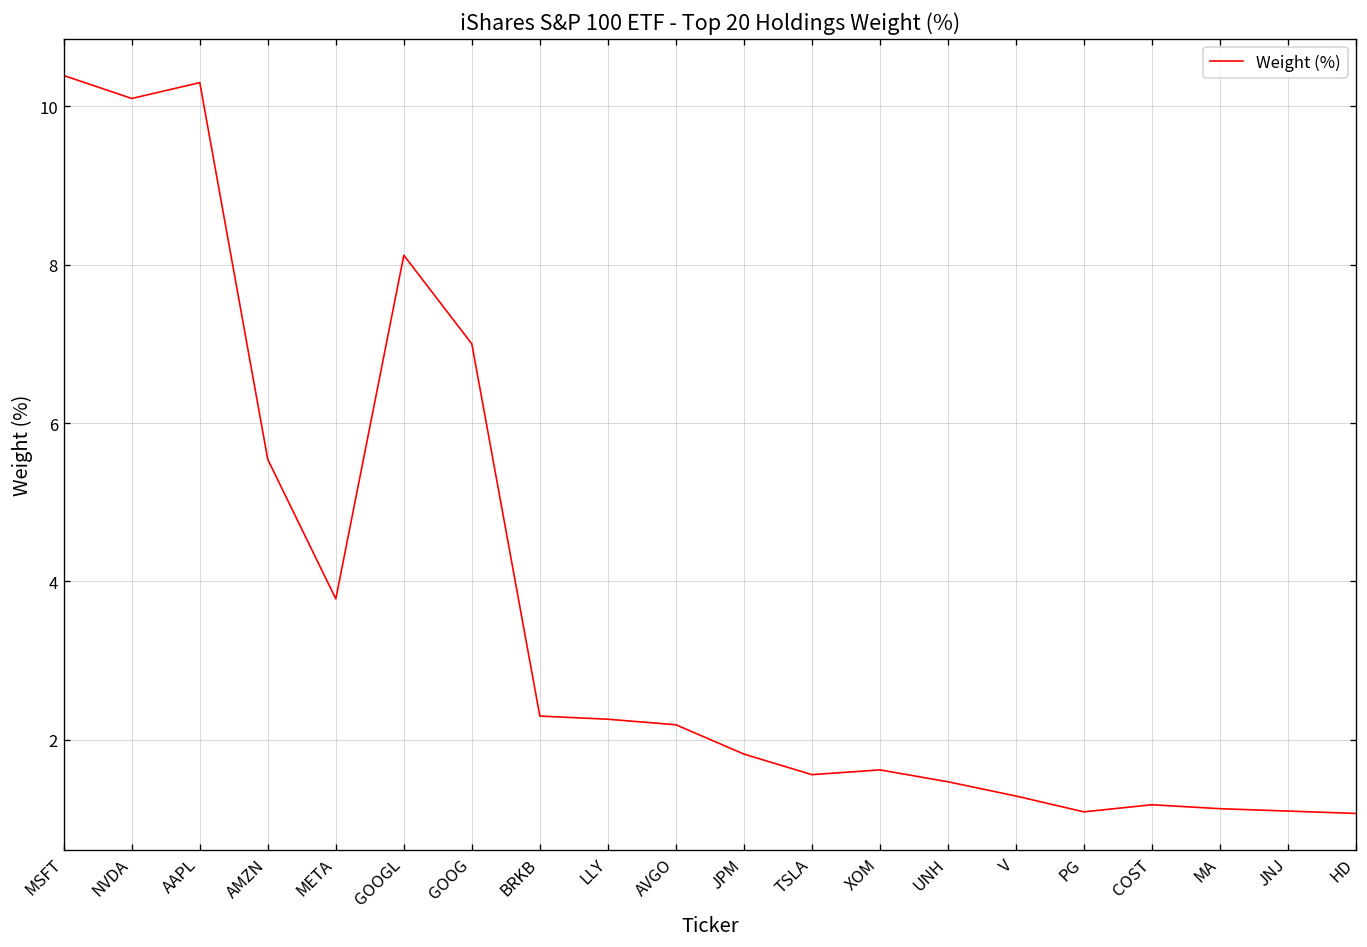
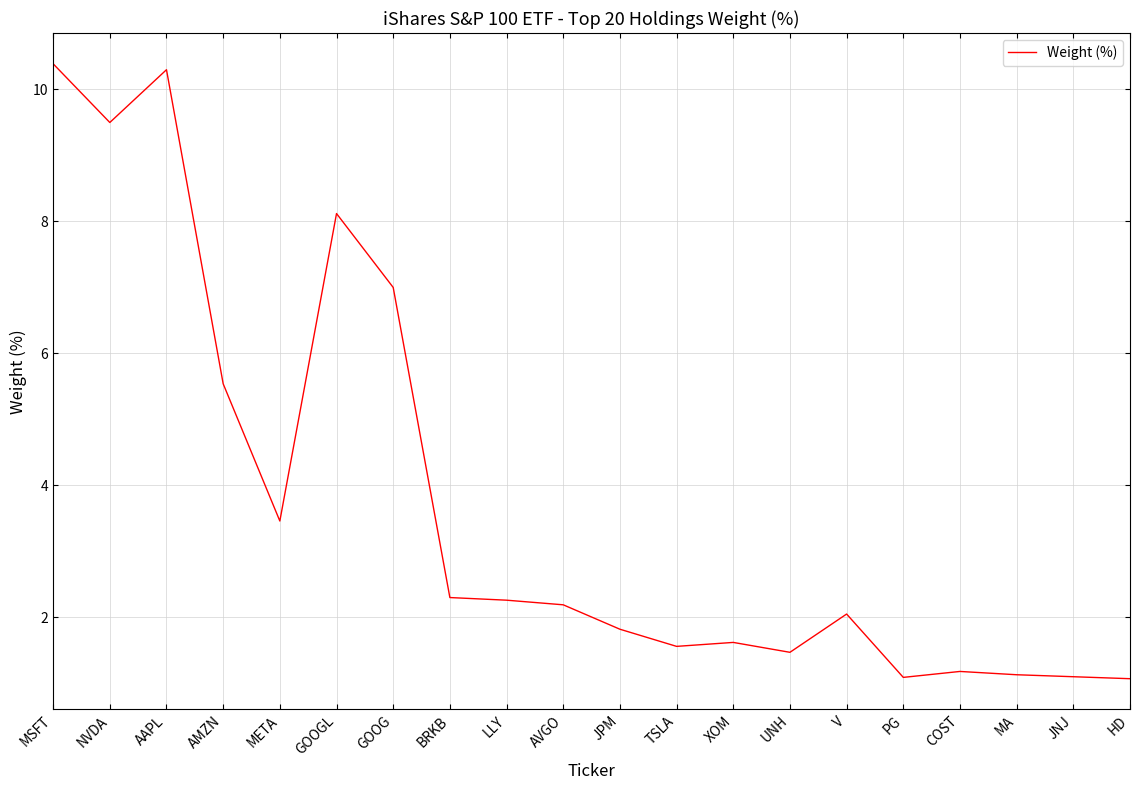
  {
    "MSFT": 10.4,
-   "NVDA": 10.1,
+   "NVDA": 9.5,
    "AAPL": 10.3,
    "AMZN": 5.5,
-   "META": 3.8,
+   "META": 3.5,
    "GOOGL": 8.1,
    "GOOG": 7.0,
    "BRKB": 2.3,
    "LLY": 2.3,
    "AVGO": 2.2,
    "JPM": 1.8,
    "TSLA": 1.6,
    "XOM": 1.6,
    "UNH": 1.5,
-   "V": 1.3,
+   "V": 2.1,
    "PG": 1.1,
    "COST": 1.2,
    "MA": 1.1,
    "JNJ": 1.1,
    "HD": 1.1
  }
